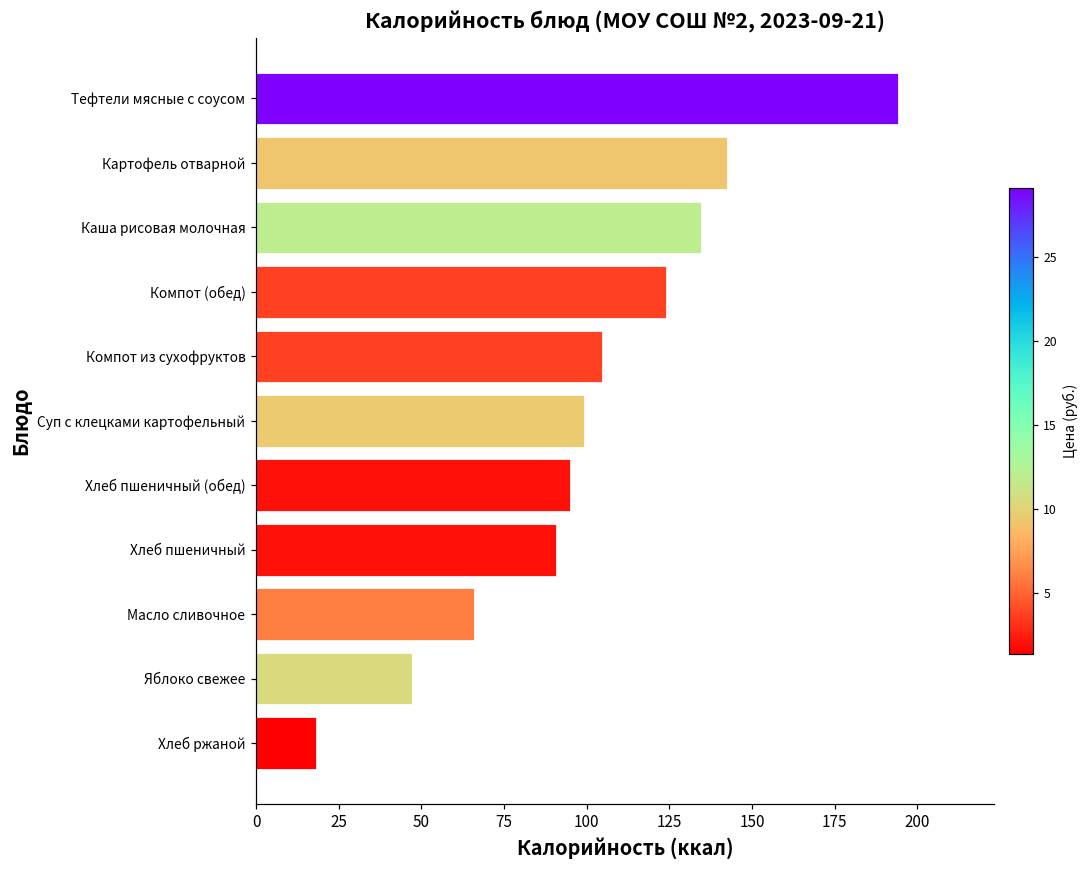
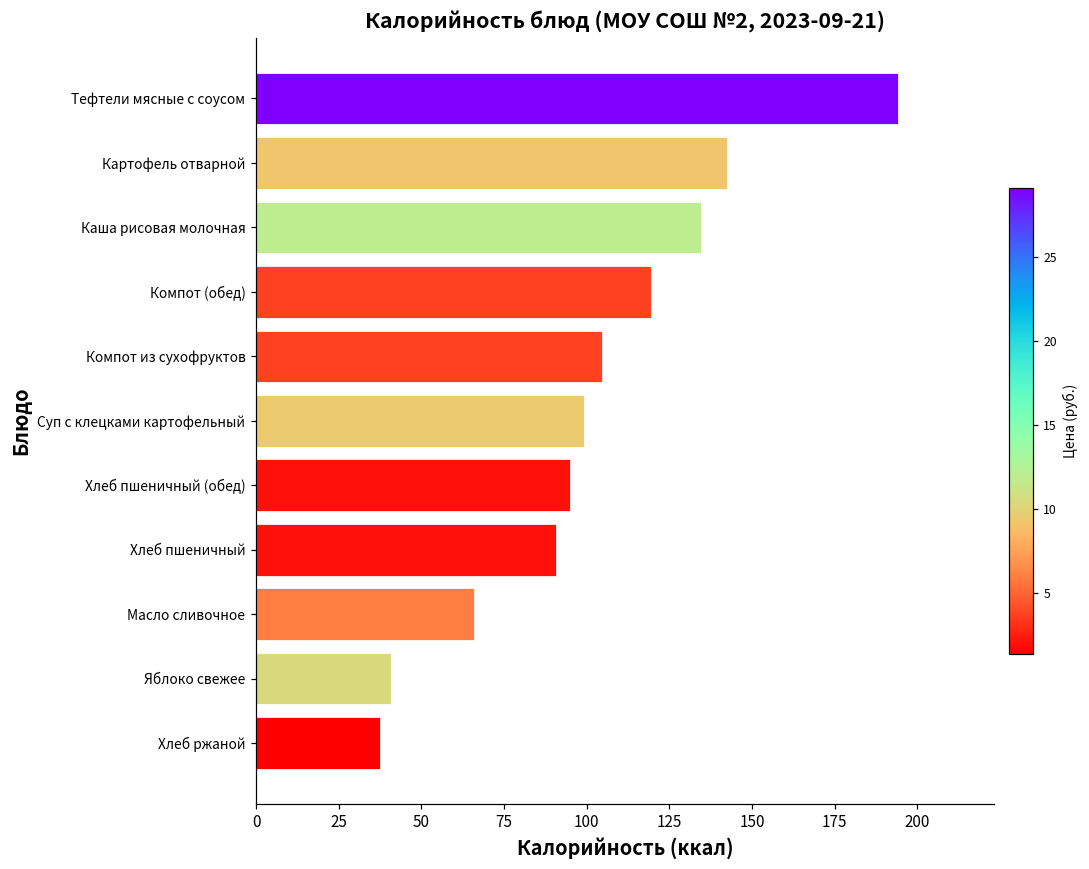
  {
    "Тефтели мясные с соусом": 194,
    "Картофель отварной": 142,
    "Каша рисовая молочная": 134,
-   "Компот (обед)": 124,
+   "Компот (обед)": 120,
    "Компот из сухофруктов": 105,
    "Суп с клецками картофельный": 99,
    "Хлеб пшеничный (обед)": 95,
    "Хлеб пшеничный": 91,
    "Масло сливочное": 66,
-   "Яблоко свежее": 47,
-   "Хлеб ржаной": 18
+   "Яблоко свежее": 41,
+   "Хлеб ржаной": 38
  }
